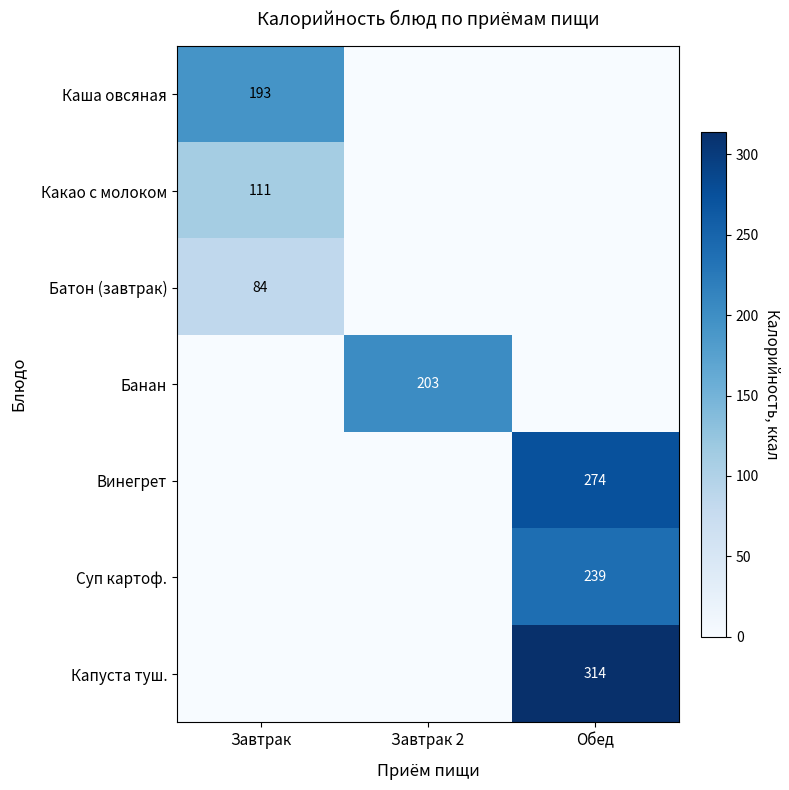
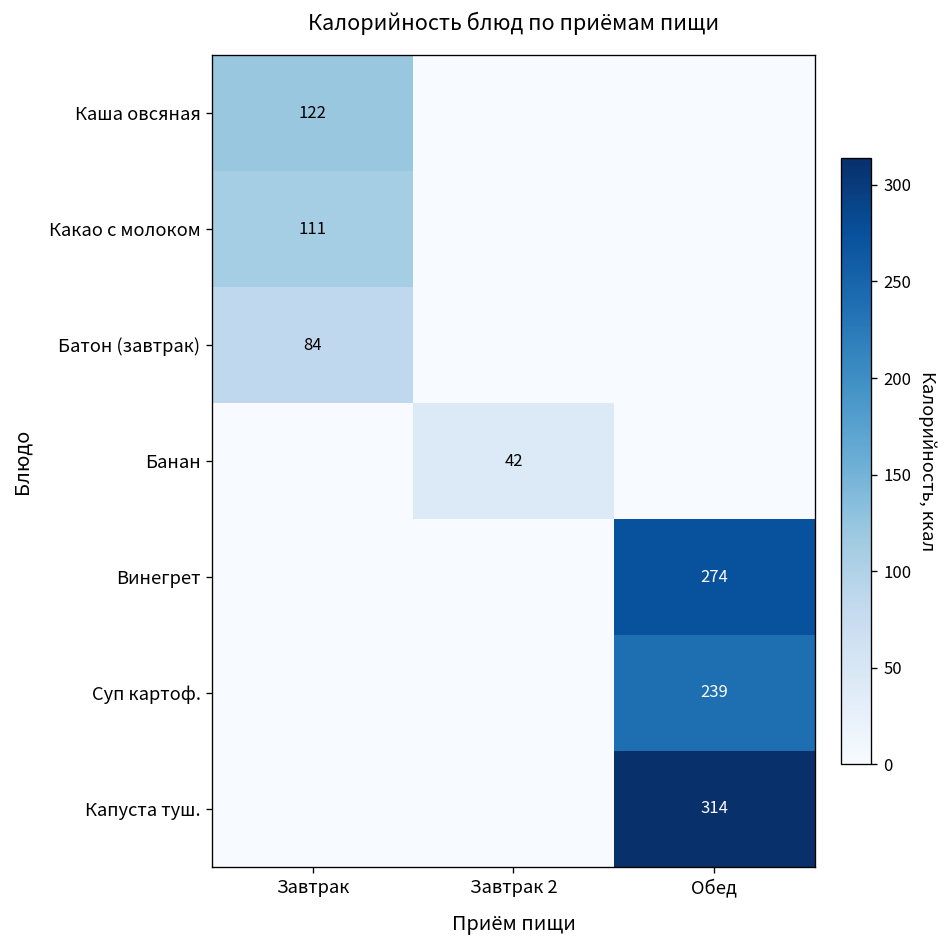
  {
    "Каша овсяная": {
-     "Завтрак": 193
+     "Завтрак": 122
    },
    "Какао с молоком": {
      "Завтрак": 111
    },
    "Батон (завтрак)": {
      "Завтрак": 84
    },
    "Банан": {
-     "Завтрак 2": 203
+     "Завтрак 2": 42
    },
    "Винегрет": {
      "Обед": 274
    },
    "Суп картоф.": {
      "Обед": 239
    },
    "Капуста туш.": {
      "Обед": 314
    }
  }
